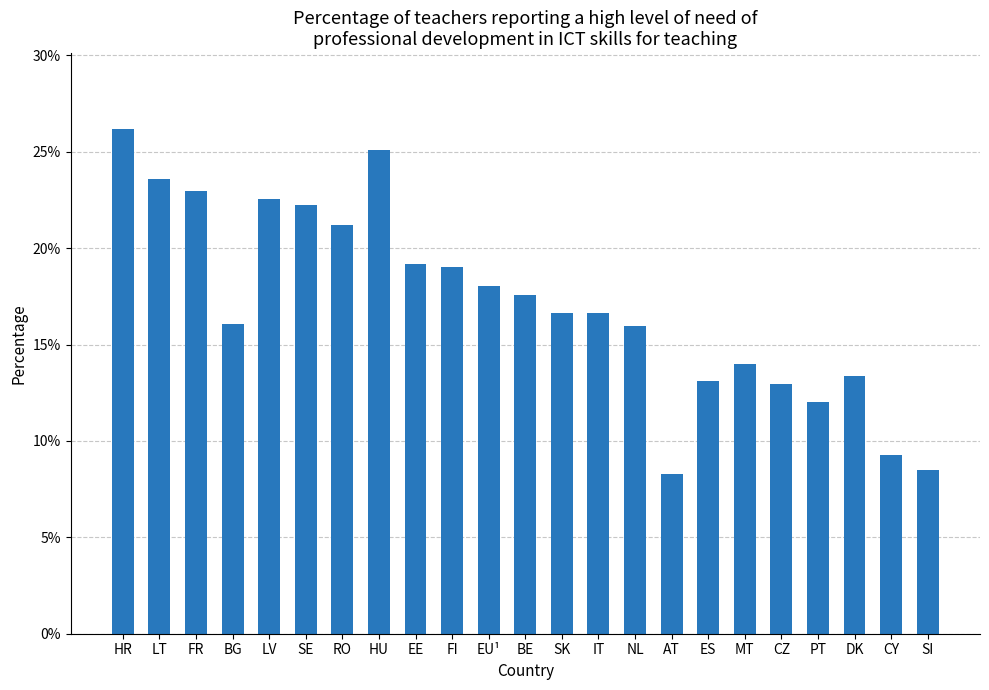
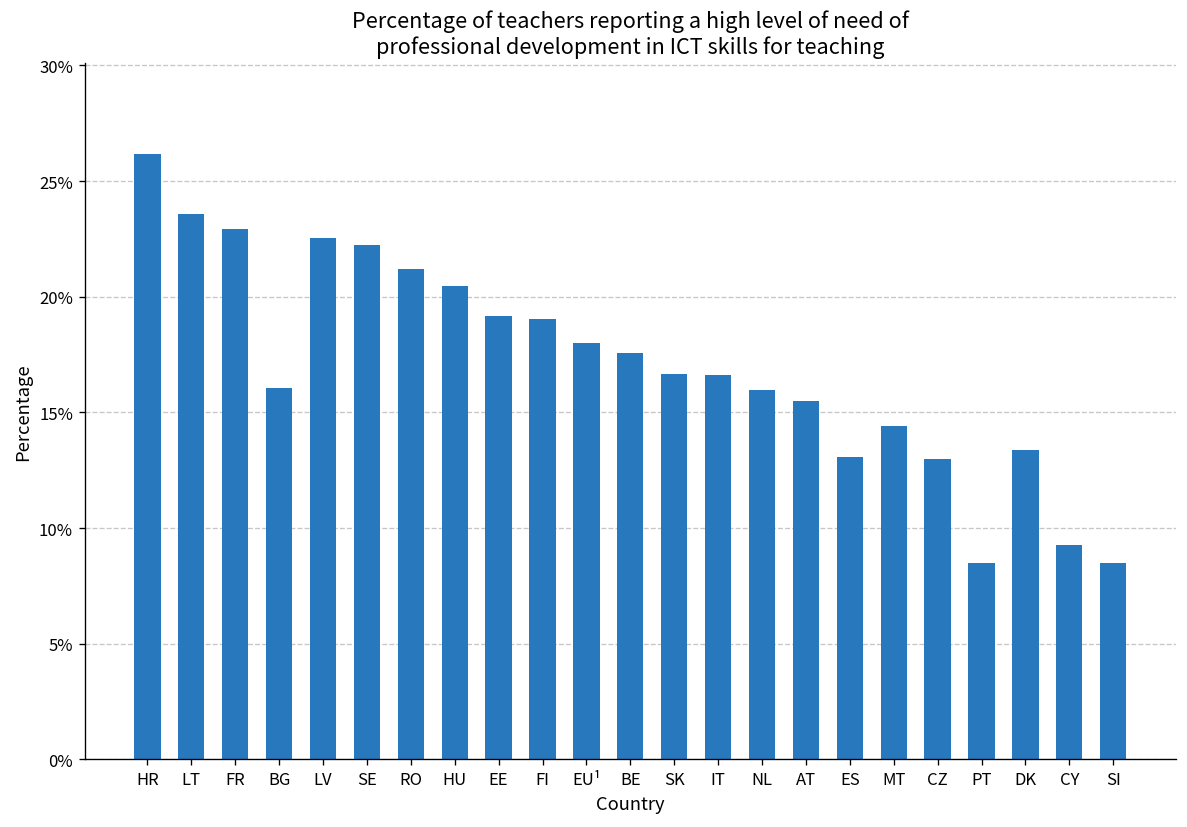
  {
    "HR": "26.2%",
    "LT": "23.6%",
    "FR": "22.9%",
    "BG": "16.1%",
    "LV": "22.6%",
    "SE": "22.2%",
    "RO": "21.2%",
-   "HU": "25.1%",
+   "HU": "20.5%",
    "EE": "19.2%",
    "FI": "19.0%",
    "EU¹": "18.0%",
    "BE": "17.6%",
    "SK": "16.6%",
    "IT": "16.6%",
    "NL": "16.0%",
-   "AT": "8.3%",
+   "AT": "15.5%",
    "ES": "13.1%",
-   "MT": "14.0%",
+   "MT": "14.4%",
    "CZ": "13.0%",
-   "PT": "12.0%",
+   "PT": "8.5%",
    "DK": "13.4%",
    "CY": "9.3%",
    "SI": "8.5%"
  }
